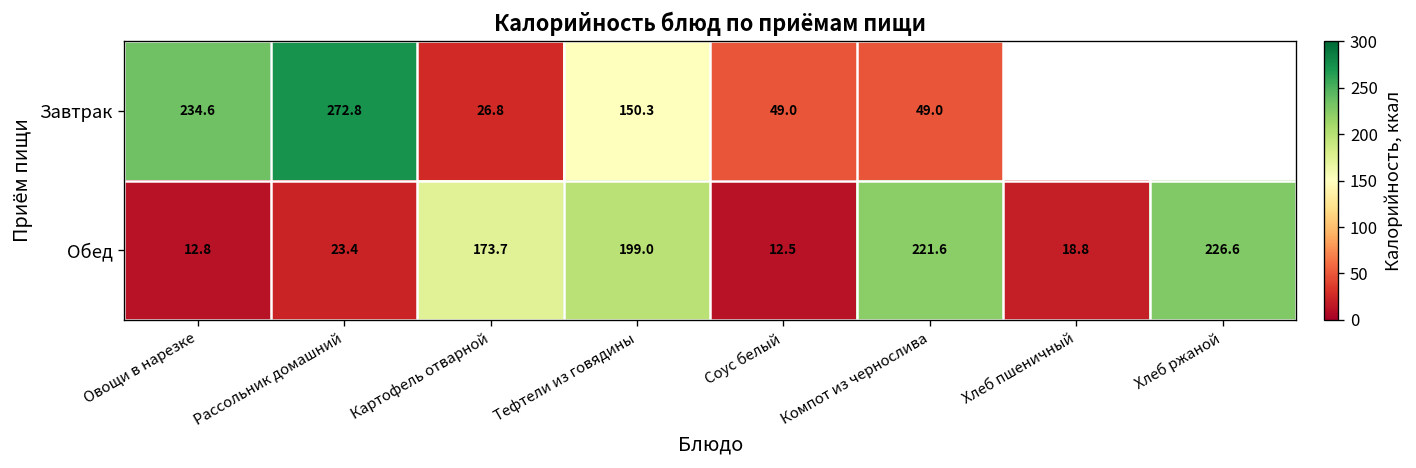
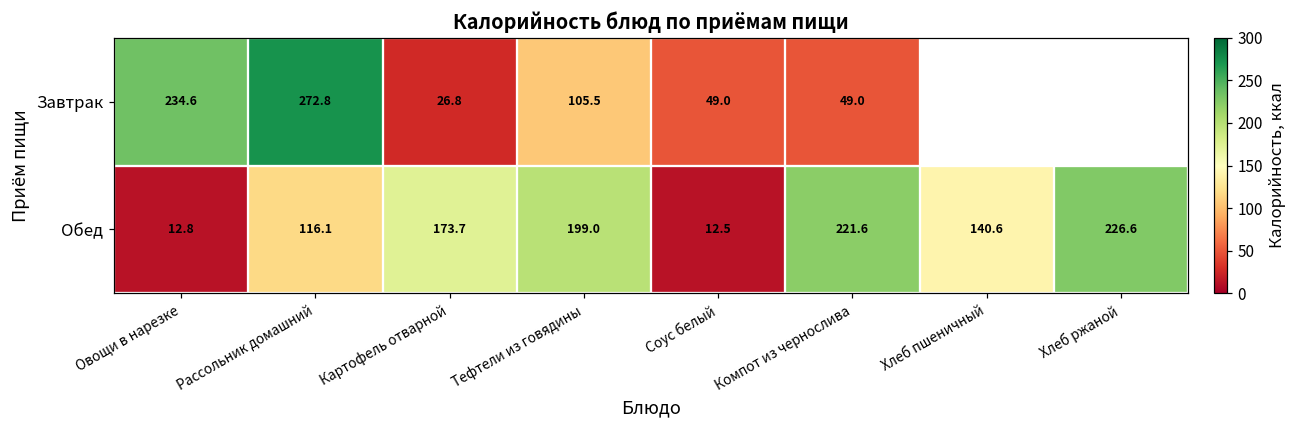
  {
    "Завтрак": {
      "Овощи в нарезке": 234.6,
      "Рассольник домашний": 272.8,
      "Картофель отварной": 26.8,
-     "Тефтели из говядины": 150.3,
+     "Тефтели из говядины": 105.5,
      "Соус белый": 49.0,
      "Компот из чернослива": 49.0
    },
    "Обед": {
      "Овощи в нарезке": 12.8,
-     "Рассольник домашний": 23.4,
+     "Рассольник домашний": 116.1,
      "Картофель отварной": 173.7,
      "Тефтели из говядины": 199.0,
      "Соус белый": 12.5,
      "Компот из чернослива": 221.6,
-     "Хлеб пшеничный": 18.8,
+     "Хлеб пшеничный": 140.6,
      "Хлеб ржаной": 226.6
    }
  }
